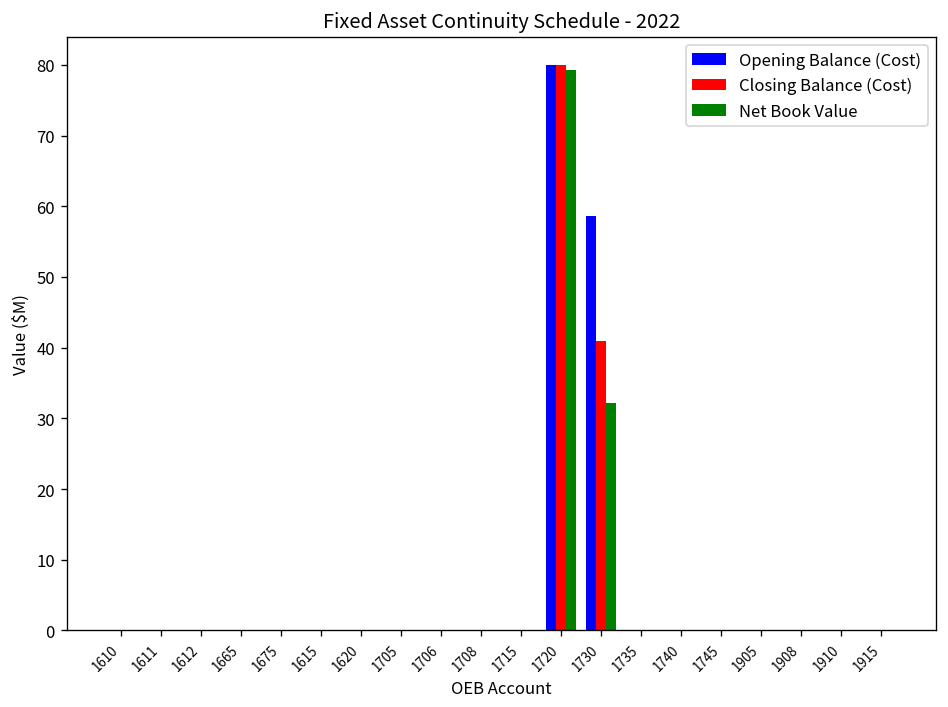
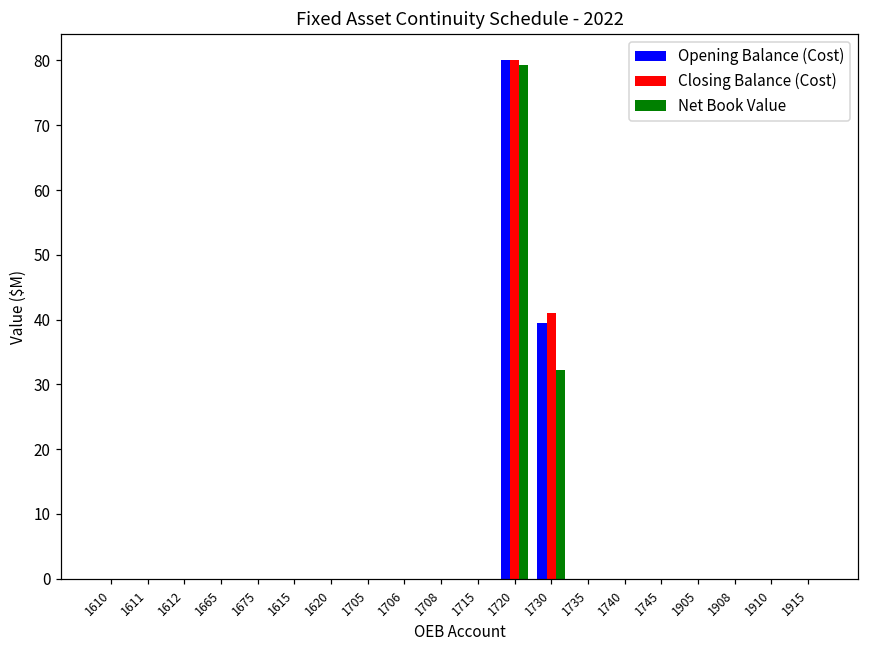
  {
    "Opening Balance (Cost)": {
      "1610": 0,
      "1611": 0,
      "1612": 0,
      "1665": 0,
      "1675": 0,
      "1615": 0,
      "1620": 0,
      "1705": 0,
      "1706": 0,
      "1708": 0,
      "1715": 0,
      "1720": 80,
-     "1730": 59,
+     "1730": 39,
      "1735": 0,
      "1740": 0,
      "1745": 0,
      "1905": 0,
      "1908": 0,
      "1910": 0,
      "1915": 0
    },
    "Closing Balance (Cost)": {
      "1610": 0,
      "1611": 0,
      "1612": 0,
      "1665": 0,
      "1675": 0,
      "1615": 0,
      "1620": 0,
      "1705": 0,
      "1706": 0,
      "1708": 0,
      "1715": 0,
      "1720": 80,
      "1730": 41,
      "1735": 0,
      "1740": 0,
      "1745": 0,
      "1905": 0,
      "1908": 0,
      "1910": 0,
      "1915": 0
    },
    "Net Book Value": {
      "1610": 0,
      "1611": 0,
      "1612": 0,
      "1665": 0,
      "1675": 0,
      "1615": 0,
      "1620": 0,
      "1705": 0,
      "1706": 0,
      "1708": 0,
      "1715": 0,
      "1720": 79,
      "1730": 32,
      "1735": 0,
      "1740": 0,
      "1745": 0,
      "1905": 0,
      "1908": 0,
      "1910": 0,
      "1915": 0
    }
  }
